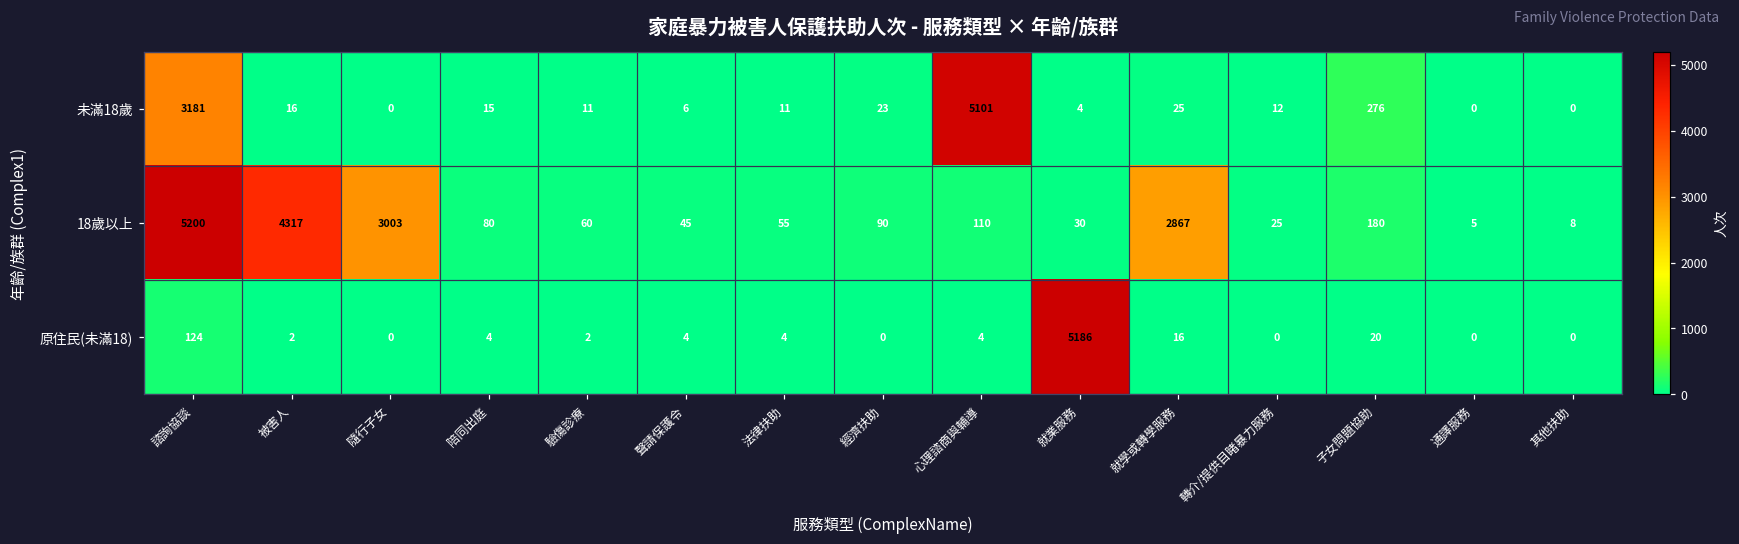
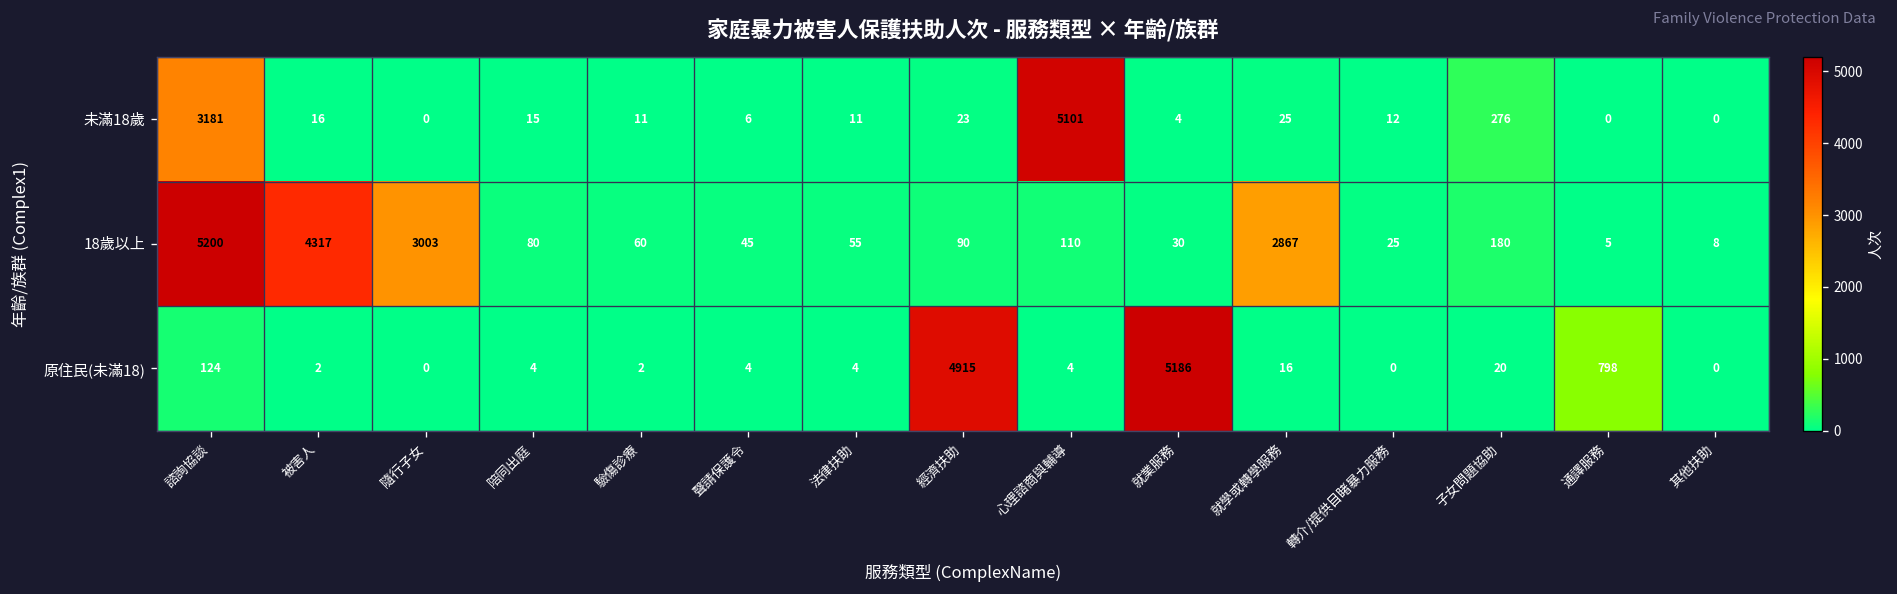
  {
    "未滿18歲": {
      "諮詢協談": 3181,
      "被害人": 16,
      "隨行子女": 0,
      "陪同出庭": 15,
      "驗傷診療": 11,
      "聲請保護令": 6,
      "法律扶助": 11,
      "經濟扶助": 23,
      "心理諮商與輔導": 5101,
      "就業服務": 4,
      "就學或轉學服務": 25,
      "轉介/提供目睹暴力服務": 12,
      "子女問題協助": 276,
      "通譯服務": 0,
      "其他扶助": 0
    },
    "18歲以上": {
      "諮詢協談": 5200,
      "被害人": 4317,
      "隨行子女": 3003,
      "陪同出庭": 80,
      "驗傷診療": 60,
      "聲請保護令": 45,
      "法律扶助": 55,
      "經濟扶助": 90,
      "心理諮商與輔導": 110,
      "就業服務": 30,
      "就學或轉學服務": 2867,
      "轉介/提供目睹暴力服務": 25,
      "子女問題協助": 180,
      "通譯服務": 5,
      "其他扶助": 8
    },
    "原住民(未滿18)": {
      "諮詢協談": 124,
      "被害人": 2,
      "隨行子女": 0,
      "陪同出庭": 4,
      "驗傷診療": 2,
      "聲請保護令": 4,
      "法律扶助": 4,
-     "經濟扶助": 0,
+     "經濟扶助": 4915,
      "心理諮商與輔導": 4,
      "就業服務": 5186,
      "就學或轉學服務": 16,
      "轉介/提供目睹暴力服務": 0,
      "子女問題協助": 20,
-     "通譯服務": 0,
+     "通譯服務": 798,
      "其他扶助": 0
    }
  }
